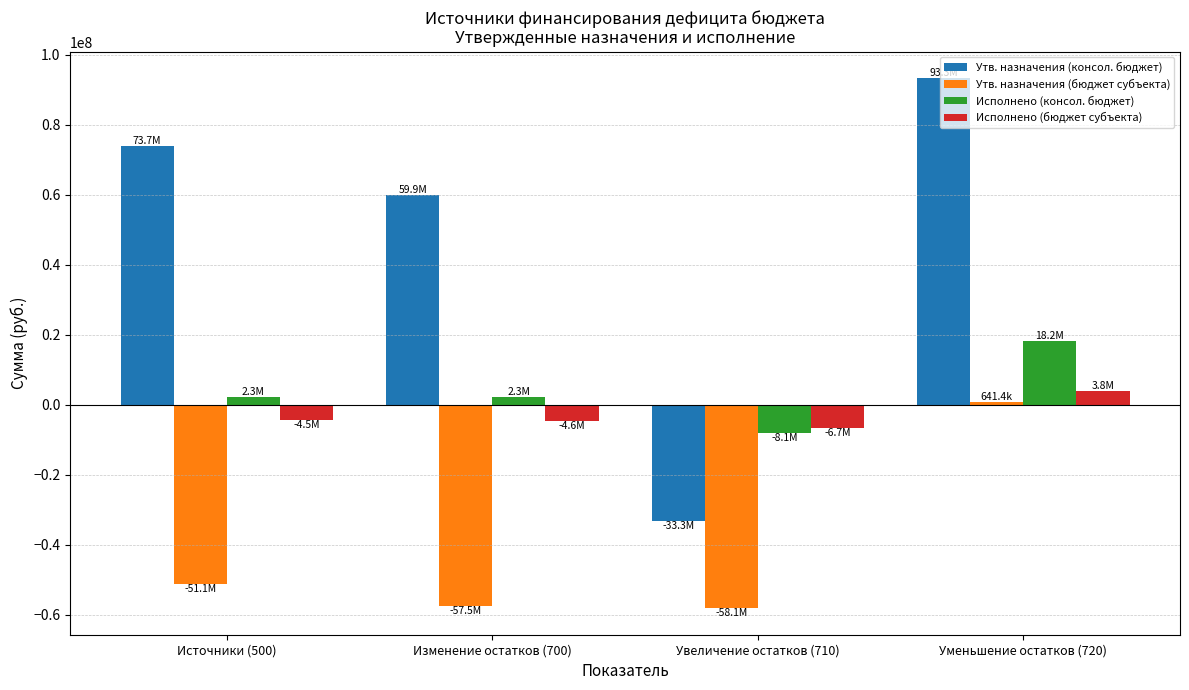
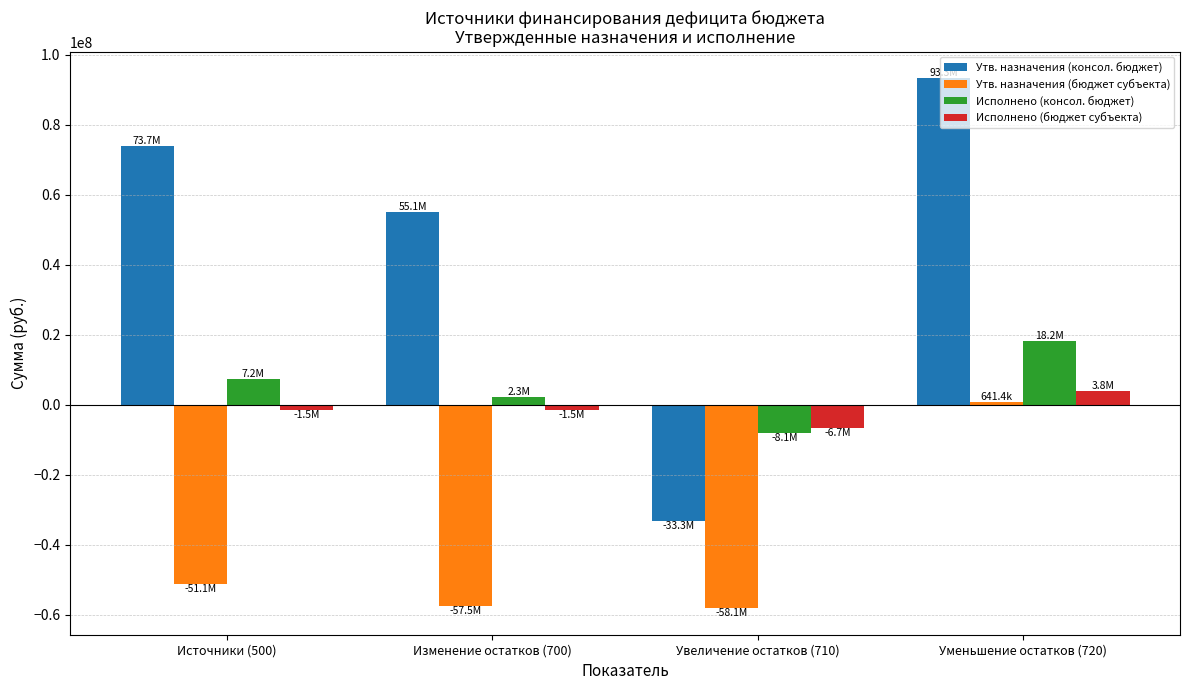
  {
    "Утв. назначения (консол. бюджет)": {
      "Источники (500)": "73.7M",
-     "Изменение остатков (700)": "59.9M",
+     "Изменение остатков (700)": "55.1M",
      "Увеличение остатков (710)": "-33.3M"
    },
    "Утв. назначения (бюджет субъекта)": {
      "Источники (500)": "-51.1M",
      "Изменение остатков (700)": "-57.5M",
      "Увеличение остатков (710)": "-58.1M",
      "Уменьшение остатков (720)": "641.4k"
    },
    "Исполнено (консол. бюджет)": {
-     "Источники (500)": "2.3M",
+     "Источники (500)": "7.2M",
      "Изменение остатков (700)": "2.3M",
      "Увеличение остатков (710)": "-8.1M",
      "Уменьшение остатков (720)": "18.2M"
    },
    "Исполнено (бюджет субъекта)": {
-     "Источники (500)": "-4.5M",
-     "Изменение остатков (700)": "-4.6M",
+     "Источники (500)": "-1.5M",
+     "Изменение остатков (700)": "-1.5M",
      "Увеличение остатков (710)": "-6.7M",
      "Уменьшение остатков (720)": "3.8M"
    }
  }
